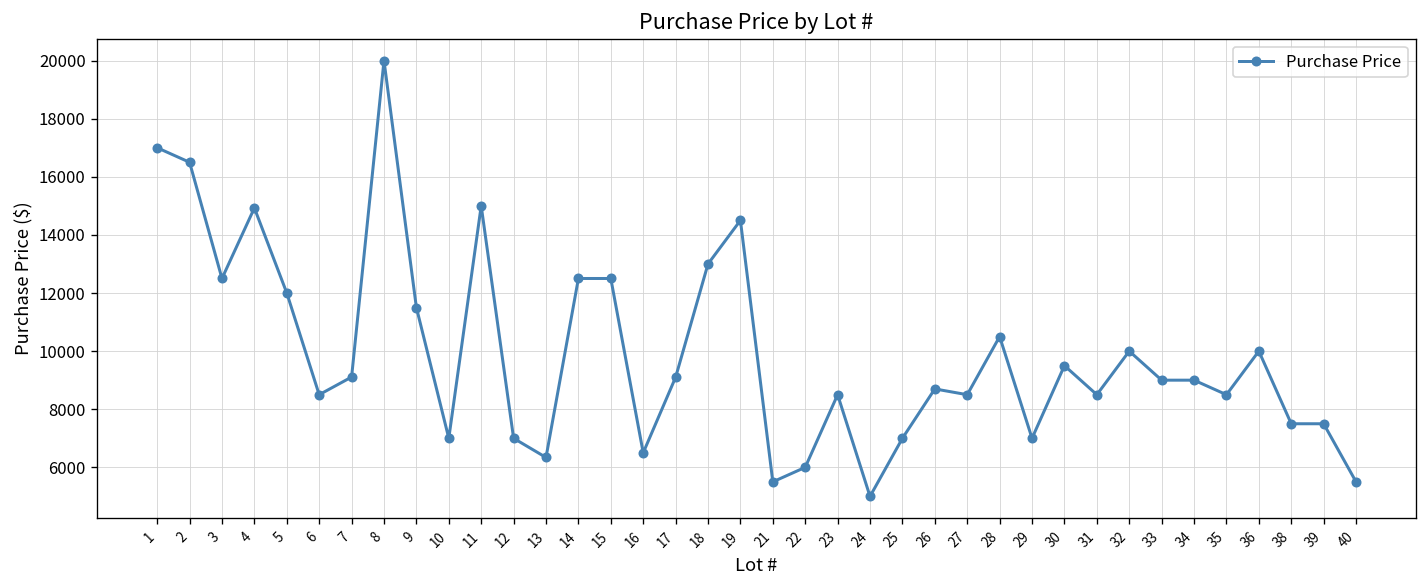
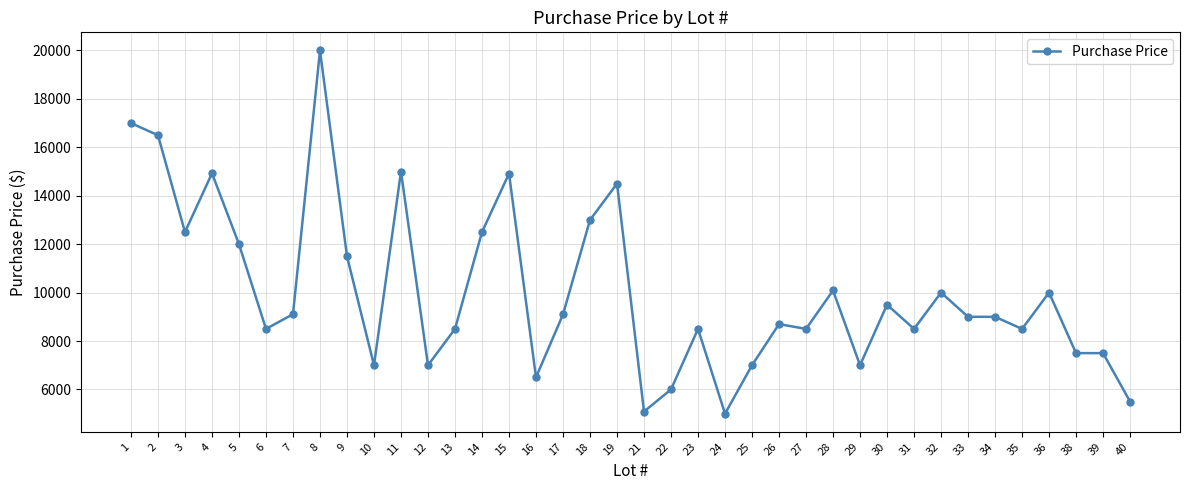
  {
    "1": 17000,
    "2": 16500,
    "3": 12500,
    "4": 14900,
    "5": 12000,
    "6": 8500,
    "7": 9100,
    "8": 20000,
    "9": 11500,
    "10": 7000,
    "11": 15000,
    "12": 7000,
-   "13": 6300,
+   "13": 8500,
    "14": 12500,
-   "15": 12500,
+   "15": 14900,
    "16": 6500,
    "17": 9100,
    "18": 13000,
    "19": 14500,
-   "21": 5500,
+   "21": 5100,
    "22": 6000,
    "23": 8500,
    "24": 5000,
    "25": 7000,
    "26": 8700,
    "27": 8500,
-   "28": 10500,
+   "28": 10100,
    "29": 7000,
    "30": 9500,
    "31": 8500,
    "32": 10000,
    "33": 9000,
    "34": 9000,
    "35": 8500,
    "36": 10000,
    "38": 7500,
    "39": 7500,
    "40": 5500
  }
